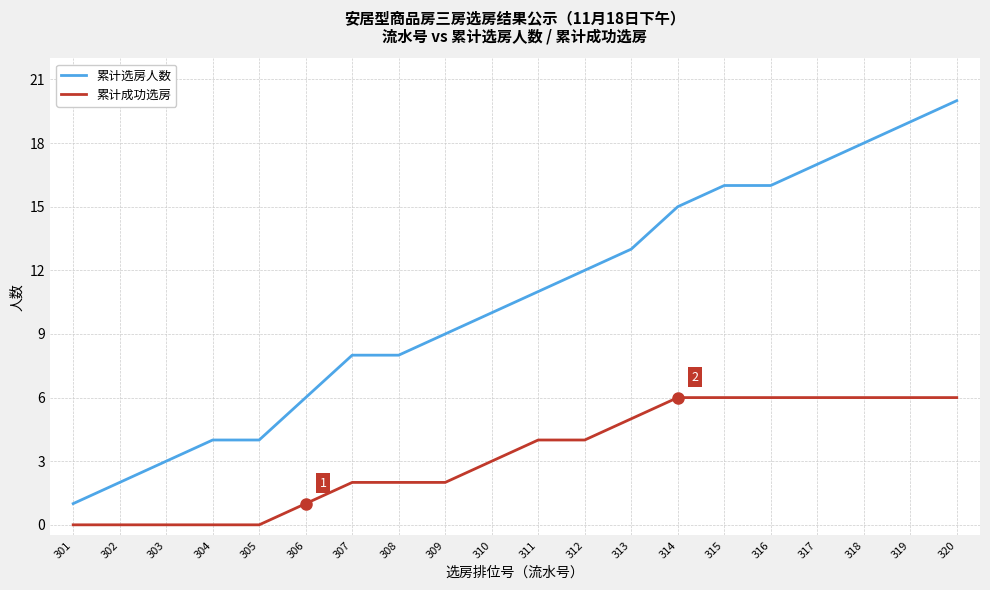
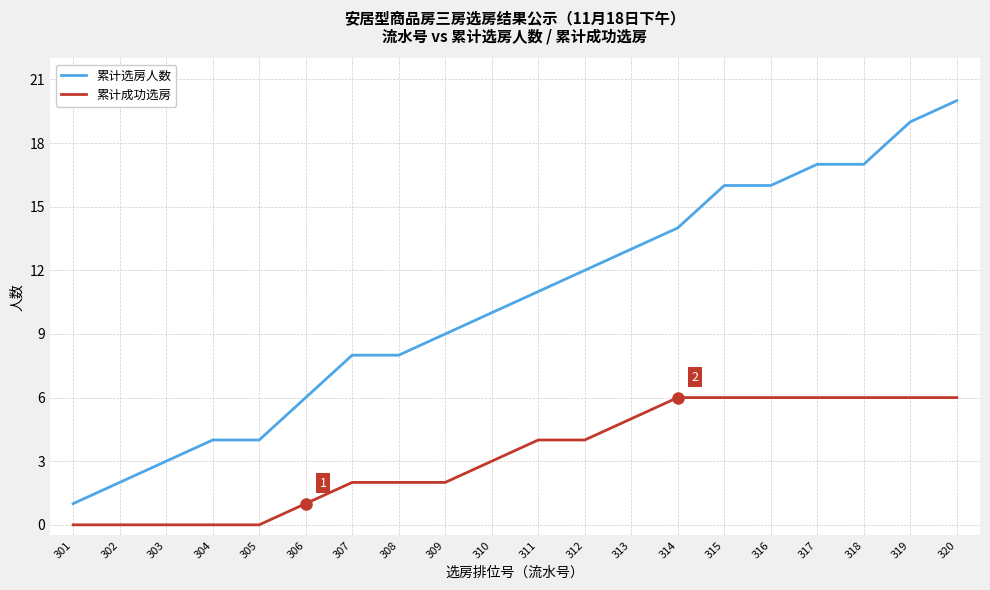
  {
    "累计选房人数": {
      "301": 1,
      "302": 2,
      "303": 3,
      "304": 4,
      "305": 4,
      "306": 6,
      "307": 8,
      "308": 8,
      "309": 9,
      "310": 10,
      "311": 11,
      "312": 12,
      "313": 13,
-     "314": 15,
+     "314": 14,
      "315": 16,
      "316": 16,
      "317": 17,
-     "318": 18,
+     "318": 17,
      "319": 19,
      "320": 20
    }
  }
